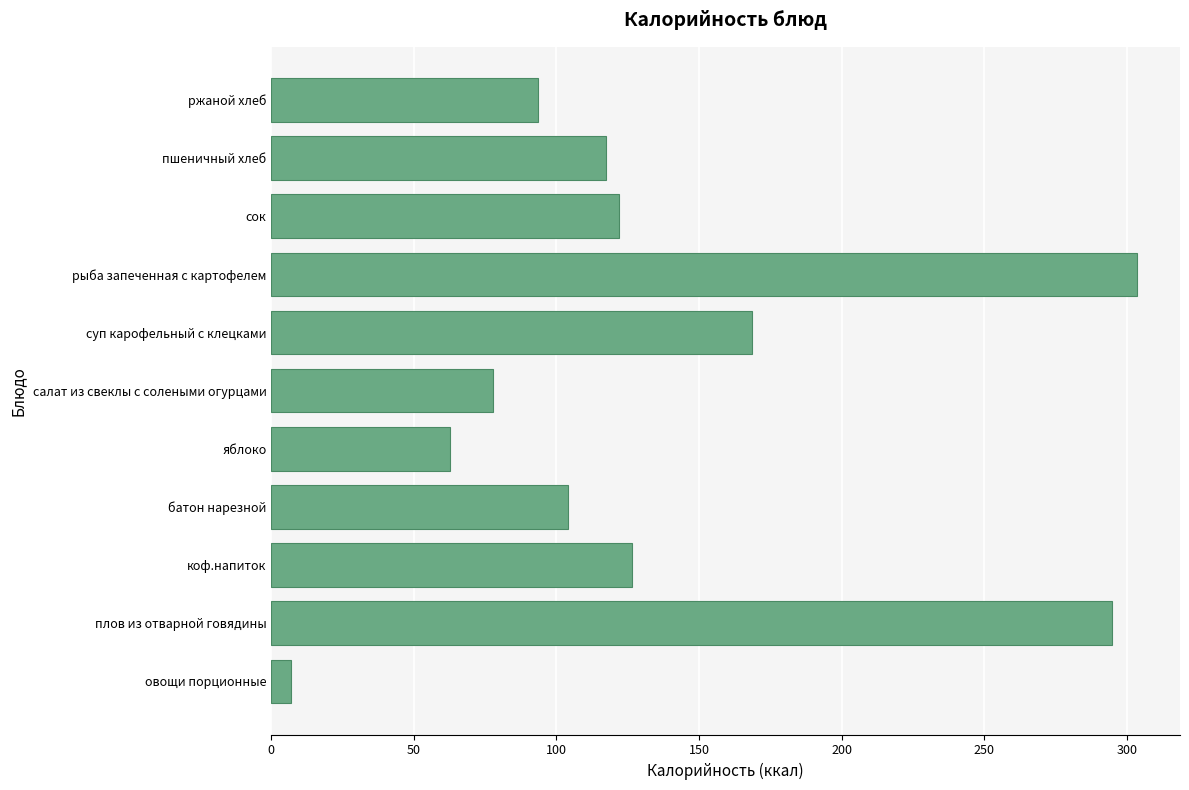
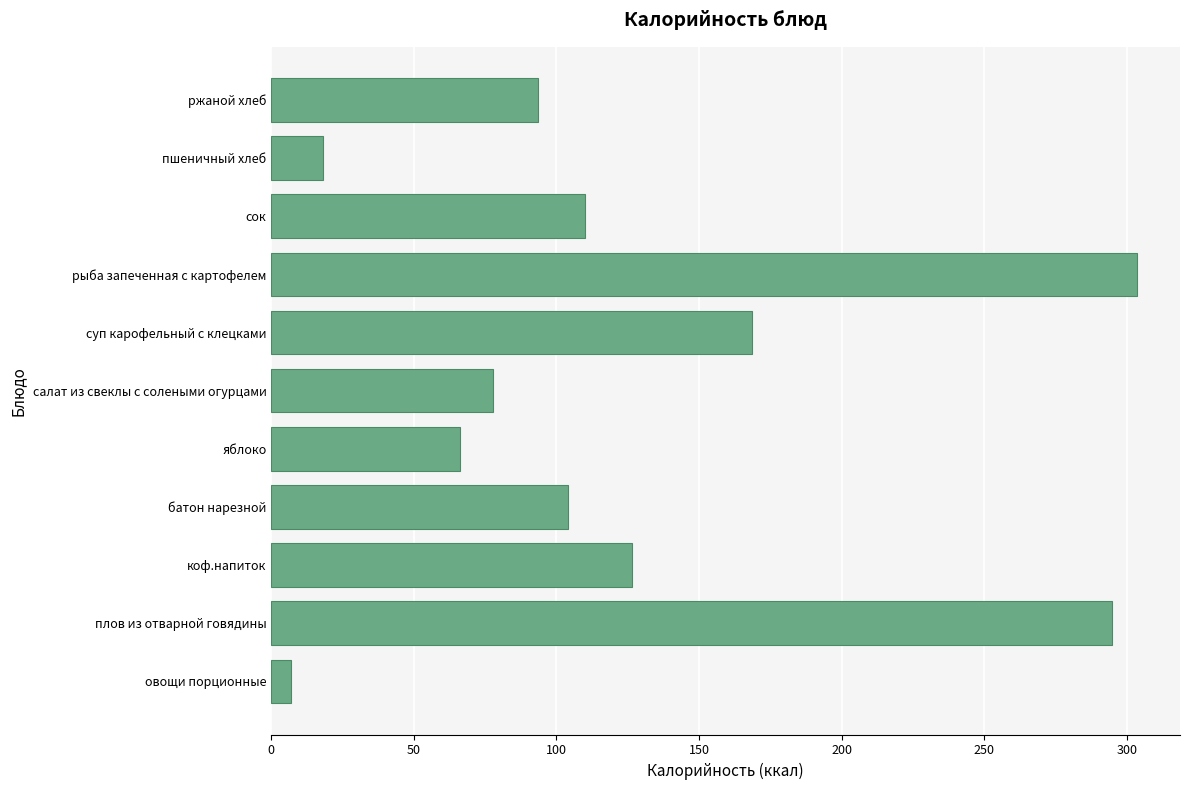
  {
    "ржаной хлеб": 93,
-   "пшеничный хлеб": 118,
-   "сок": 122,
+   "пшеничный хлеб": 18,
+   "сок": 110,
    "рыба запеченная с картофелем": 304,
    "суп карофельный с клецками": 169,
    "салат из свеклы с солеными огурцами": 78,
-   "яблоко": 63,
+   "яблоко": 66,
    "батон нарезной": 104,
    "коф.напиток": 127,
    "плов из отварной говядины": 295,
    "овощи порционные": 7
  }
